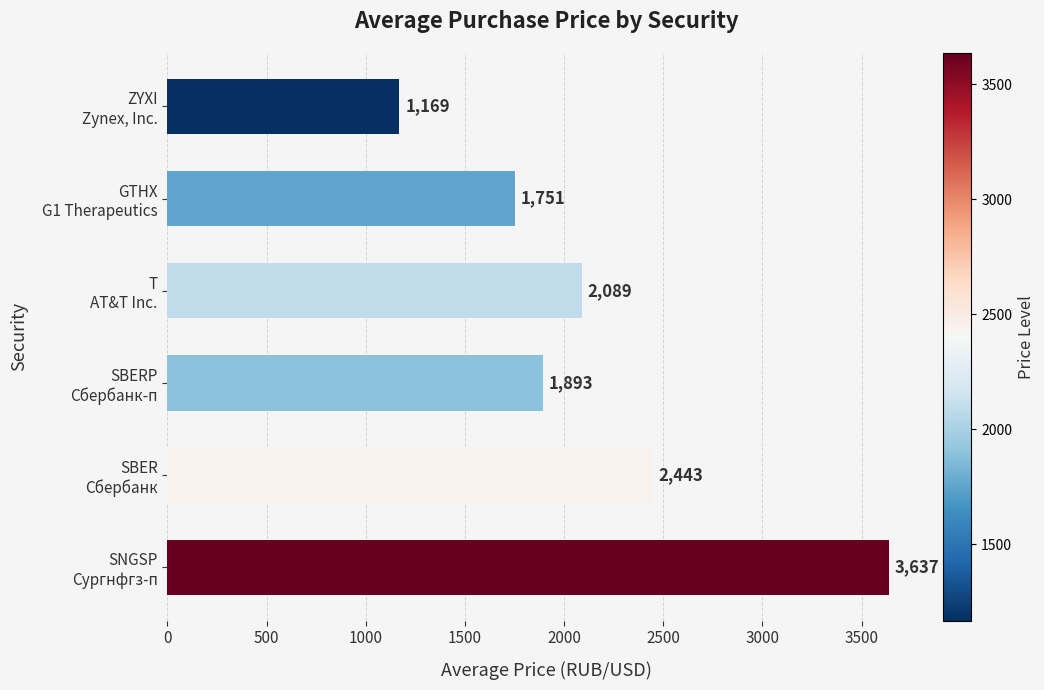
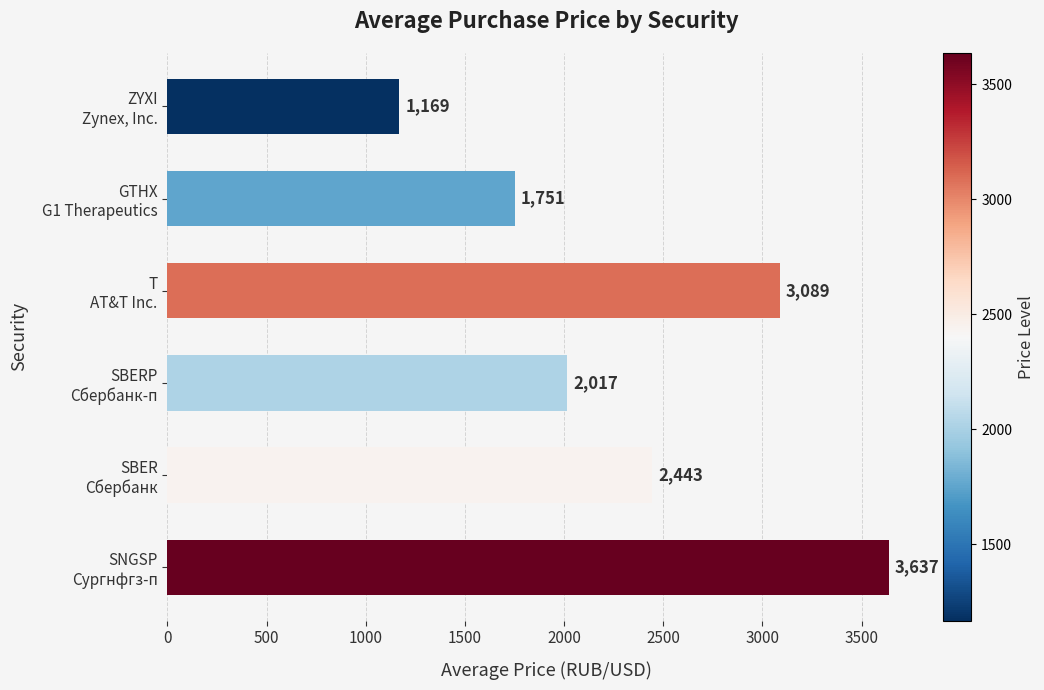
  {
    "ZYXI Zynex, Inc.": "1,169",
    "GTHX G1 Therapeutics": "1,751",
-   "T AT&T Inc.": "2,089",
-   "SBERP Сбербанк-п": "1,893",
+   "T AT&T Inc.": "3,089",
+   "SBERP Сбербанк-п": "2,017",
    "SBER Сбербанк": "2,443",
    "SNGSP Сургнфгз-п": "3,637"
  }
